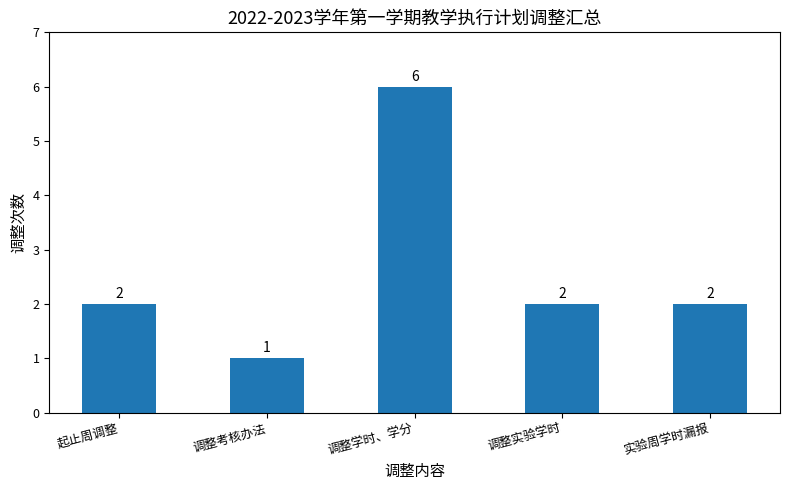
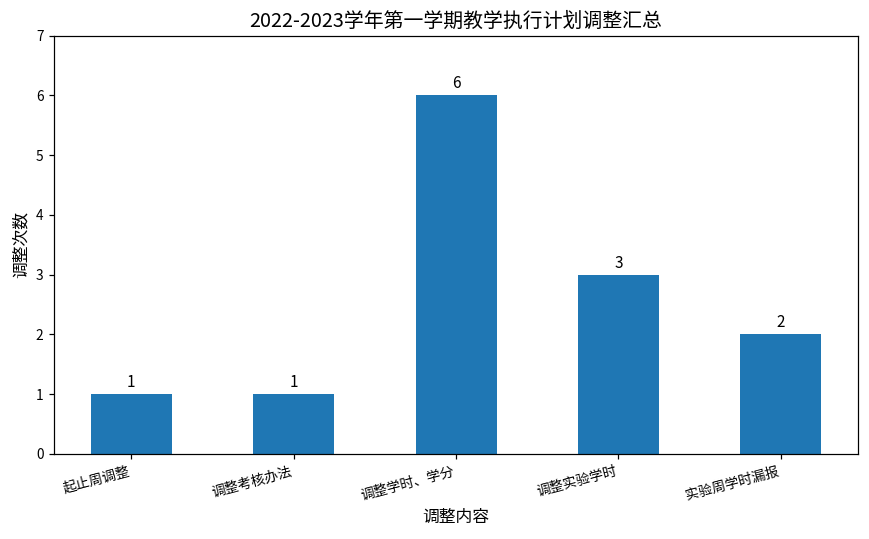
  {
-   "起止周调整": 2,
+   "起止周调整": 1,
    "调整考核办法": 1,
    "调整学时、学分": 6,
-   "调整实验学时": 2,
+   "调整实验学时": 3,
    "实验周学时漏报": 2
  }
